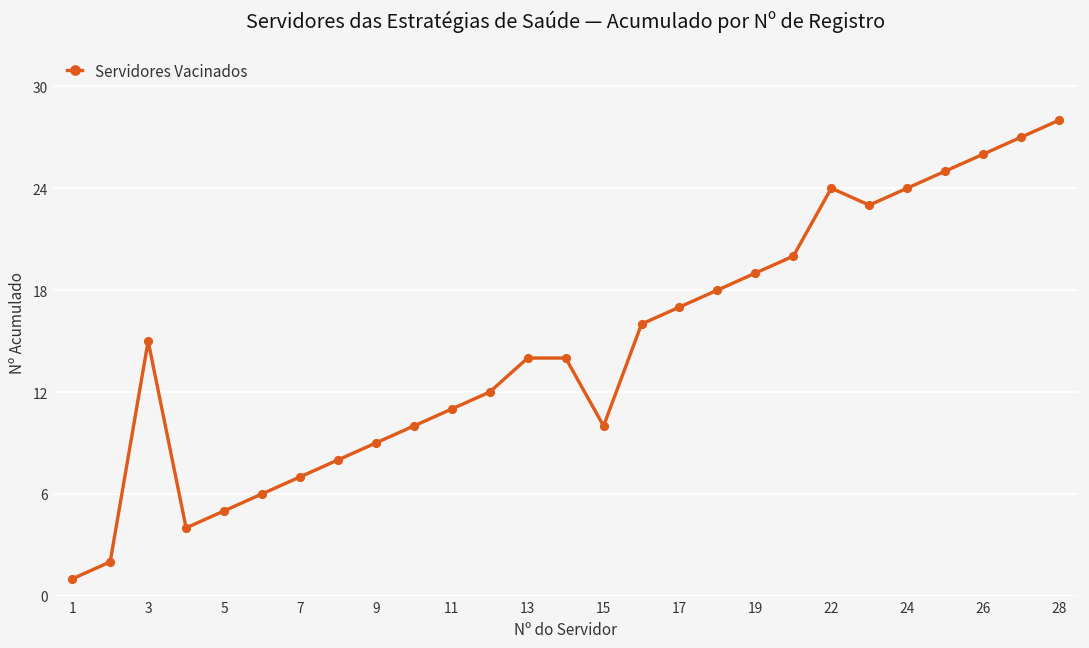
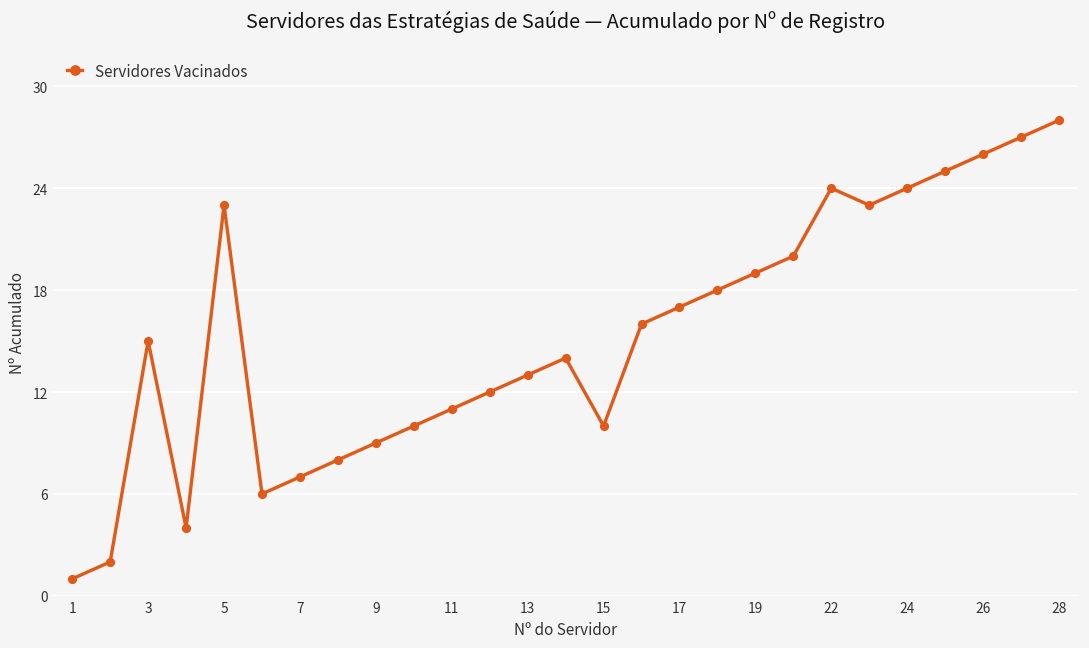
  {
    "1": 1,
    "3": 15,
-   "5": 5,
+   "5": 23,
    "7": 7,
    "9": 9,
    "11": 11,
-   "13": 14,
+   "13": 13,
    "15": 10,
    "17": 17,
    "19": 19,
    "22": 24,
    "24": 24,
    "26": 26,
    "28": 28
  }
